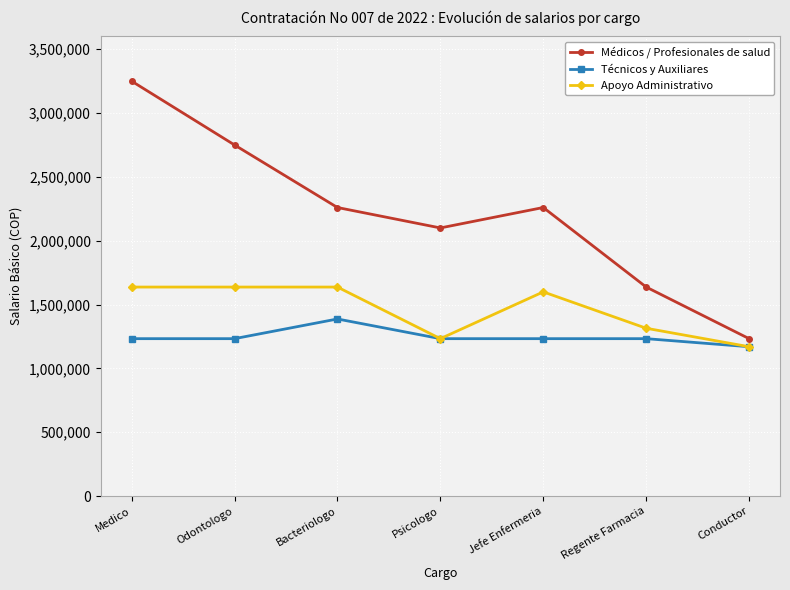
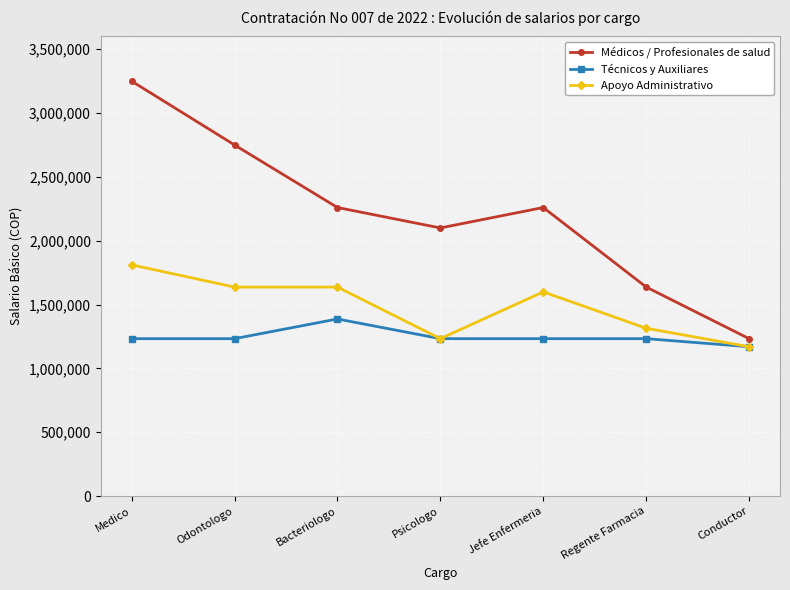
  {
    "Médicos / Profesionales de salud": {
      "Medico": "3,250,000",
      "Odontologo": "2,750,000",
      "Bacteriologo": "2,260,000",
      "Psicologo": "2,100,000",
      "Jefe Enfermeria": "2,260,000",
      "Regente Farmacia": "1,640,000",
      "Conductor": "1,230,000"
    },
    "Técnicos y Auxiliares": {
      "Medico": "1,230,000",
      "Odontologo": "1,230,000",
      "Bacteriologo": "1,390,000",
      "Jefe Enfermeria": "1,230,000",
      "Regente Farmacia": "1,230,000"
    },
    "Apoyo Administrativo": {
-     "Medico": "1,640,000",
+     "Medico": "1,810,000",
      "Odontologo": "1,640,000",
      "Bacteriologo": "1,640,000",
      "Jefe Enfermeria": "1,600,000",
      "Regente Farmacia": "1,310,000"
    }
  }
